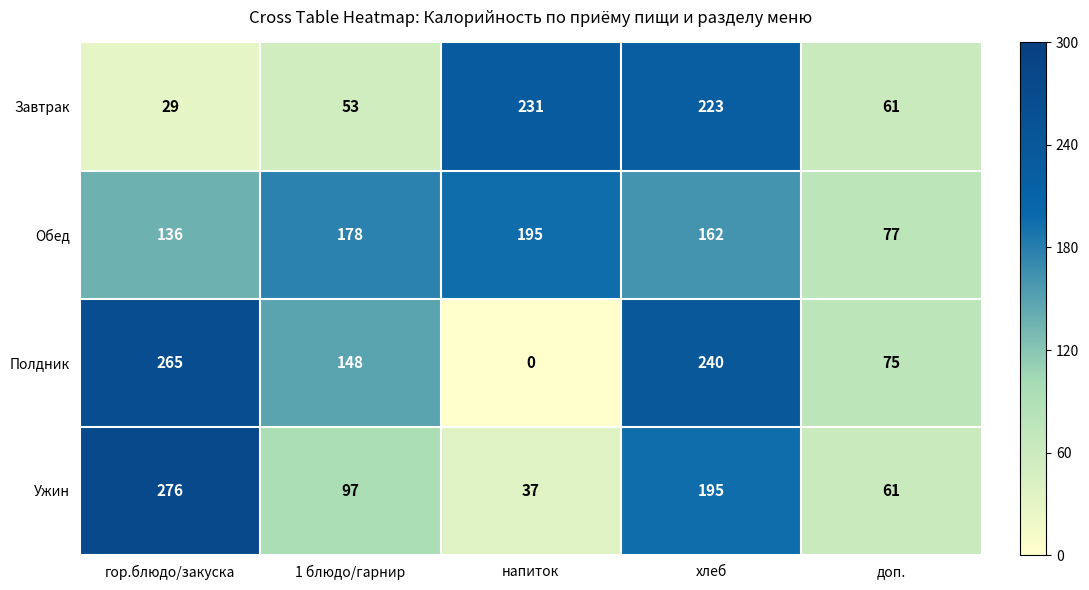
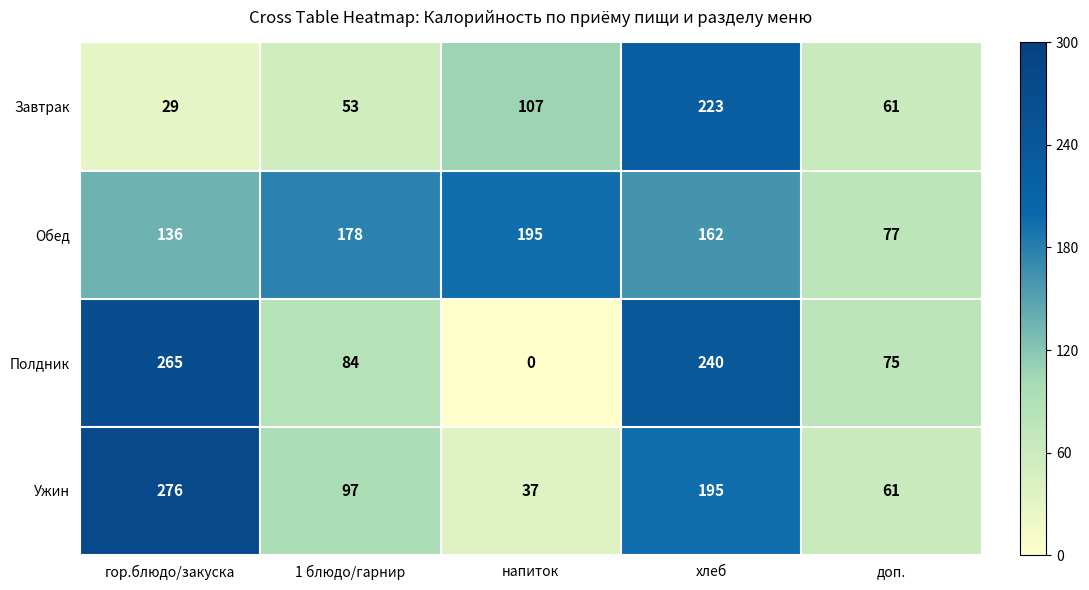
  {
    "Завтрак": {
      "гор.блюдо/закуска": 29,
      "1 блюдо/гарнир": 53,
-     "напиток": 231,
+     "напиток": 107,
      "хлеб": 223,
      "доп.": 61
    },
    "Обед": {
      "гор.блюдо/закуска": 136,
      "1 блюдо/гарнир": 178,
      "напиток": 195,
      "хлеб": 162,
      "доп.": 77
    },
    "Полдник": {
      "гор.блюдо/закуска": 265,
-     "1 блюдо/гарнир": 148,
+     "1 блюдо/гарнир": 84,
      "напиток": 0,
      "хлеб": 240,
      "доп.": 75
    },
    "Ужин": {
      "гор.блюдо/закуска": 276,
      "1 блюдо/гарнир": 97,
      "напиток": 37,
      "хлеб": 195,
      "доп.": 61
    }
  }
